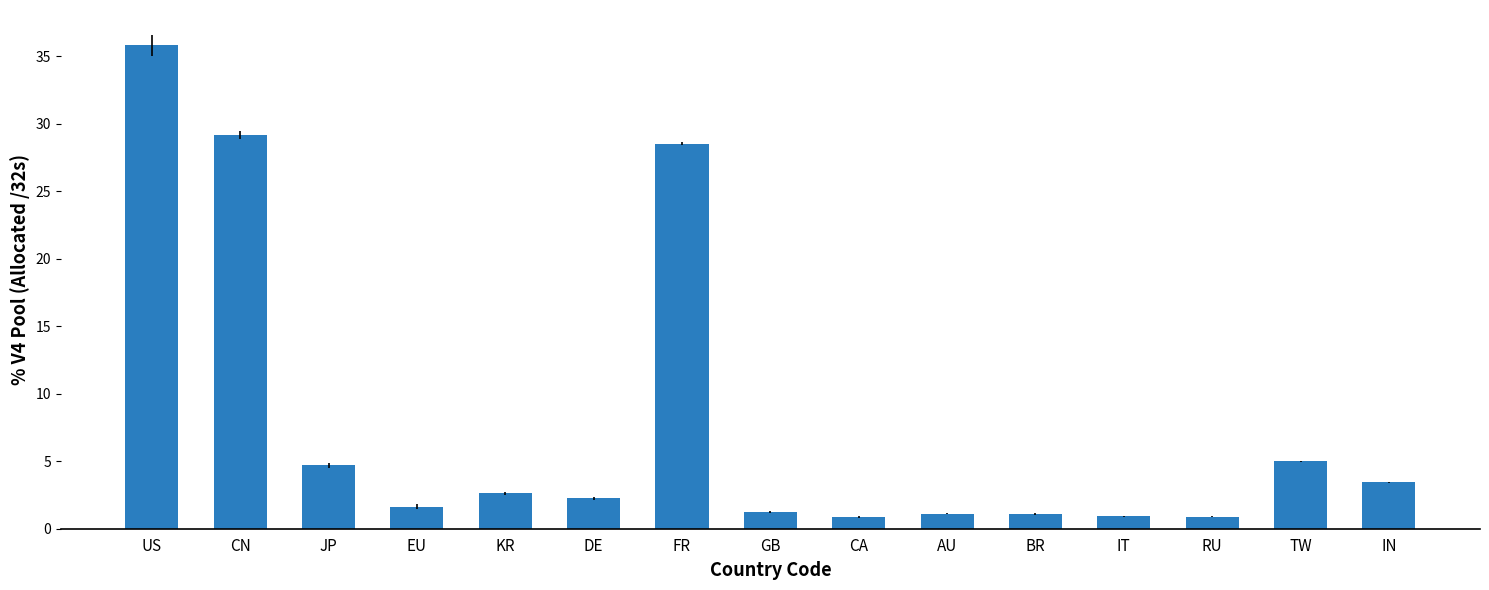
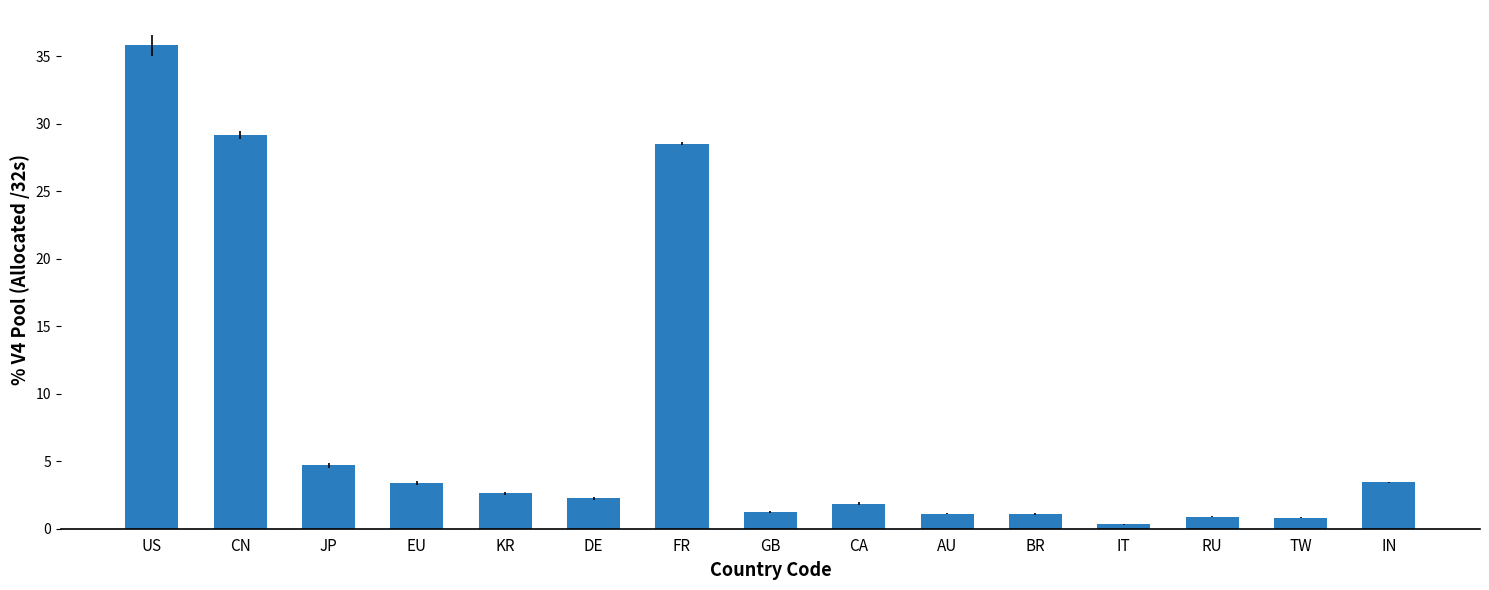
  {
    "US": 35.8,
    "CN": 29.2,
    "JP": 4.7,
-   "EU": 1.6,
+   "EU": 3.4,
    "KR": 2.6,
    "DE": 2.2,
    "FR": 28.5,
    "GB": 1.2,
-   "CA": 0.9,
+   "CA": 1.9,
    "AU": 1.1,
    "BR": 1.1,
-   "IT": 0.9,
+   "IT": 0.3,
    "RU": 0.9,
-   "TW": 5.0,
+   "TW": 0.8,
    "IN": 3.4
  }
